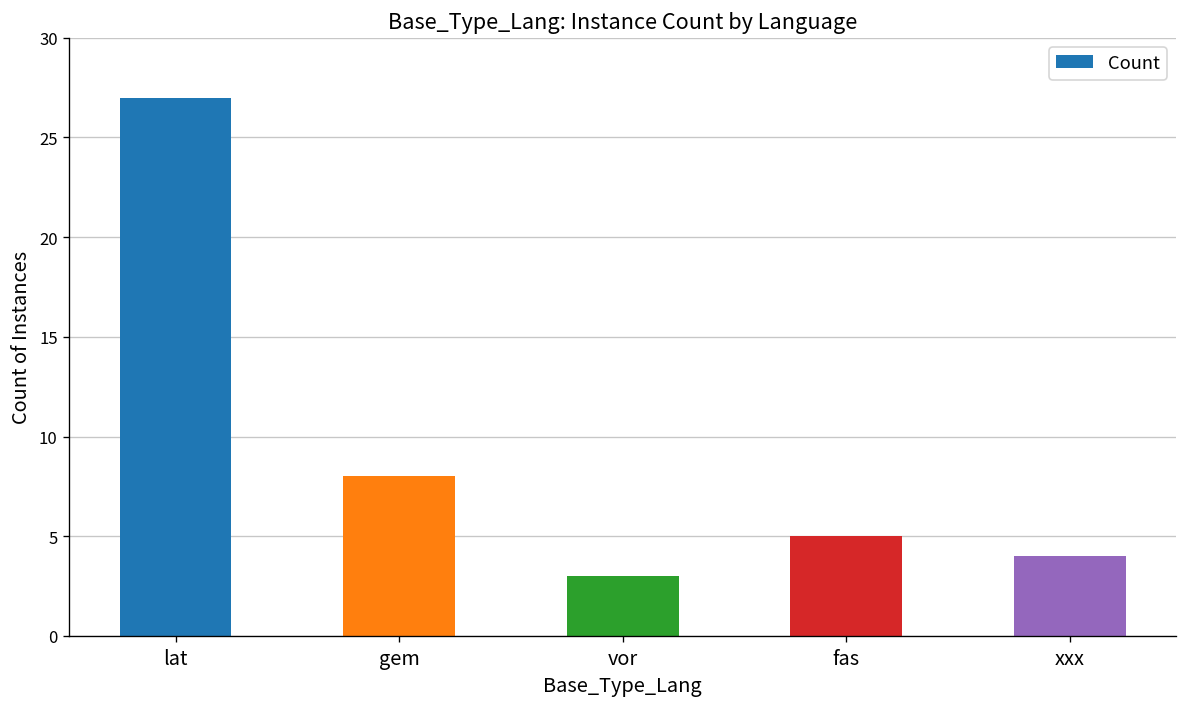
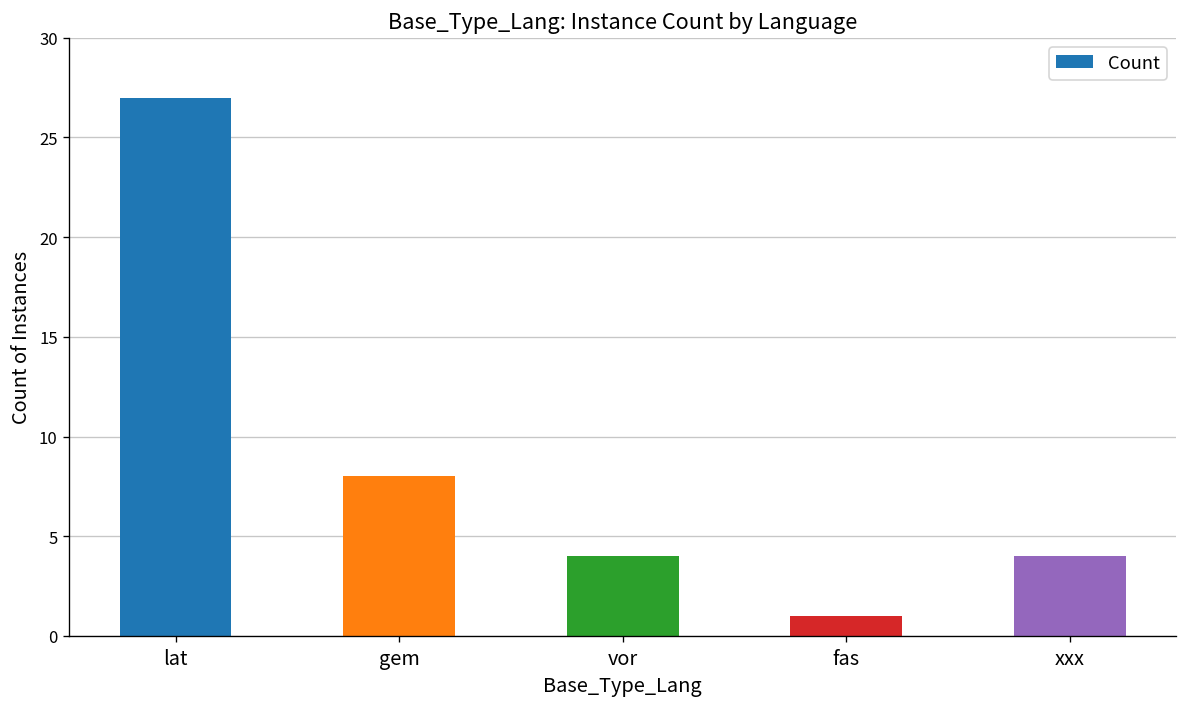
  {
    "lat": 27,
    "gem": 8,
-   "vor": 3,
-   "fas": 5,
+   "vor": 4,
+   "fas": 1,
    "xxx": 4
  }
